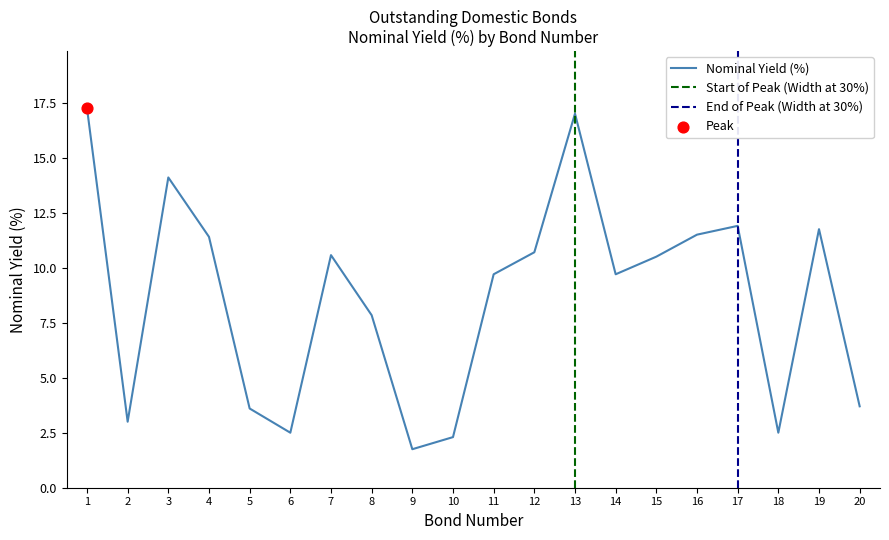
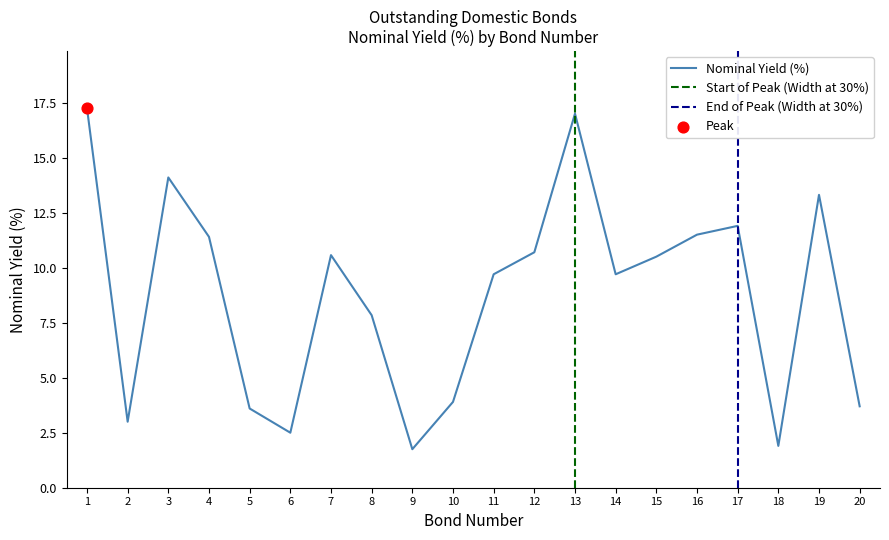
  {
    "Nominal Yield (%)": {
      "2": 3.0,
      "3": 14.1,
      "4": 11.4,
      "5": 3.6,
      "6": 2.5,
      "7": 10.6,
      "8": 7.8,
      "9": 1.8,
-     "10": 2.3,
+     "10": 3.9,
      "11": 9.7,
      "12": 10.7,
      "13": 17.0,
      "14": 9.7,
      "15": 10.5,
      "16": 11.5,
      "17": 11.9,
-     "18": 2.5,
-     "19": 11.8,
+     "18": 1.9,
+     "19": 13.3,
      "20": 3.7
    }
  }
